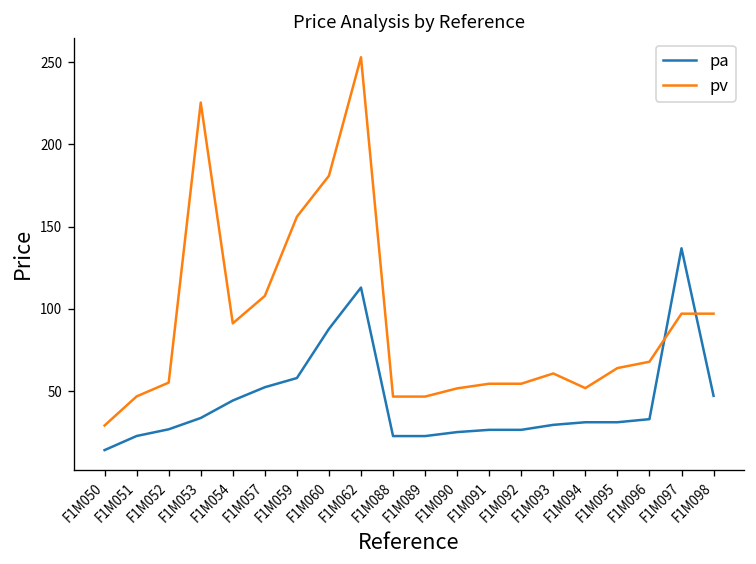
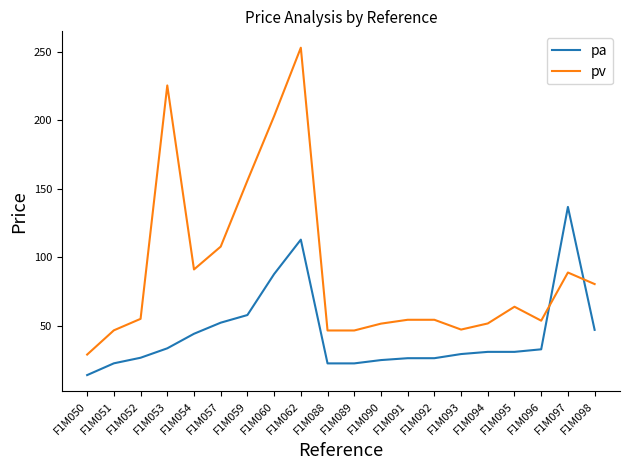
  {
    "pa": {
      "F1M050": 14,
      "F1M051": 23,
      "F1M052": 27,
      "F1M053": 34,
      "F1M054": 44,
      "F1M057": 52,
      "F1M059": 58,
      "F1M060": 88,
      "F1M062": 113,
      "F1M088": 23,
      "F1M089": 23,
      "F1M090": 25,
      "F1M091": 26,
      "F1M092": 26,
      "F1M093": 29,
      "F1M094": 31,
      "F1M095": 31,
      "F1M096": 33,
      "F1M097": 137,
      "F1M098": 47
    },
    "pv": {
      "F1M050": 29,
      "F1M051": 47,
      "F1M052": 55,
      "F1M053": 225,
      "F1M054": 91,
      "F1M057": 108,
      "F1M059": 156,
-     "F1M060": 181,
+     "F1M060": 203,
      "F1M062": 253,
      "F1M088": 47,
      "F1M089": 47,
      "F1M090": 52,
      "F1M091": 54,
      "F1M092": 54,
-     "F1M093": 61,
+     "F1M093": 47,
      "F1M094": 52,
      "F1M095": 64,
-     "F1M096": 68,
-     "F1M097": 97,
-     "F1M098": 97
+     "F1M096": 54,
+     "F1M097": 89,
+     "F1M098": 81
    }
  }
